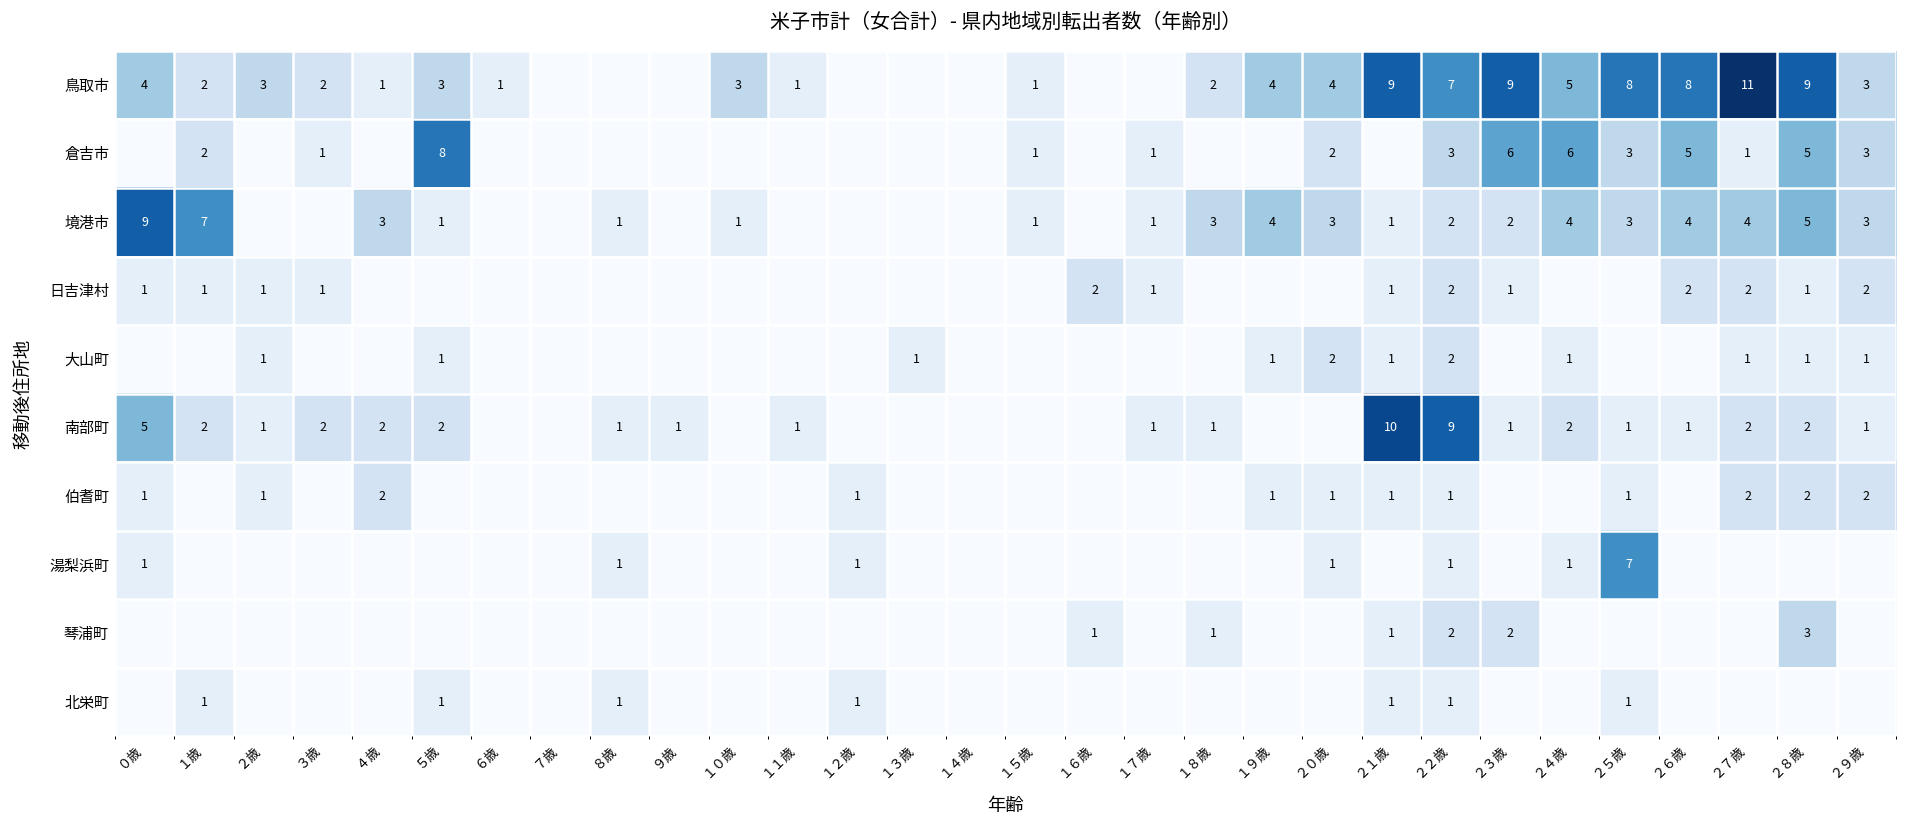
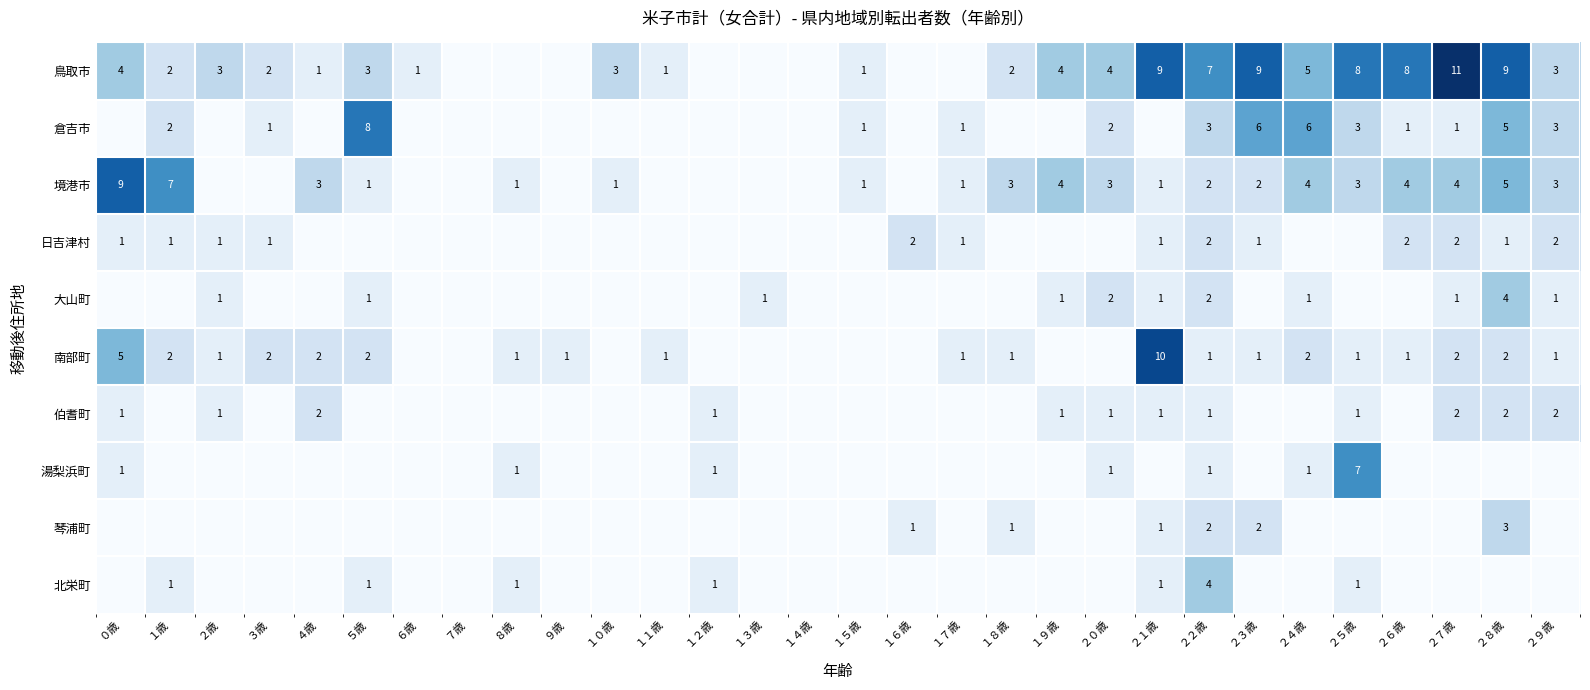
  {
    "鳥取市": {
      "０歳": 4,
      "１歳": 2,
      "２歳": 3,
      "３歳": 2,
      "４歳": 1,
      "５歳": 3,
      "６歳": 1,
      "１０歳": 3,
      "１１歳": 1,
      "１５歳": 1,
      "１８歳": 2,
      "１９歳": 4,
      "２０歳": 4,
      "２１歳": 9,
      "２２歳": 7,
      "２３歳": 9,
      "２４歳": 5,
      "２５歳": 8,
      "２６歳": 8,
      "２７歳": 11,
      "２８歳": 9,
      "２９歳": 3
    },
    "倉吉市": {
      "１歳": 2,
      "３歳": 1,
      "５歳": 8,
      "１５歳": 1,
      "１７歳": 1,
      "２０歳": 2,
      "２２歳": 3,
      "２３歳": 6,
      "２４歳": 6,
      "２５歳": 3,
-     "２６歳": 5,
+     "２６歳": 1,
      "２７歳": 1,
      "２８歳": 5,
      "２９歳": 3
    },
    "境港市": {
      "０歳": 9,
      "１歳": 7,
      "４歳": 3,
      "５歳": 1,
      "８歳": 1,
      "１０歳": 1,
      "１５歳": 1,
      "１７歳": 1,
      "１８歳": 3,
      "１９歳": 4,
      "２０歳": 3,
      "２１歳": 1,
      "２２歳": 2,
      "２３歳": 2,
      "２４歳": 4,
      "２５歳": 3,
      "２６歳": 4,
      "２７歳": 4,
      "２８歳": 5,
      "２９歳": 3
    },
    "日吉津村": {
      "０歳": 1,
      "１歳": 1,
      "２歳": 1,
      "３歳": 1,
      "１６歳": 2,
      "１７歳": 1,
      "２１歳": 1,
      "２２歳": 2,
      "２３歳": 1,
      "２６歳": 2,
      "２７歳": 2,
      "２８歳": 1,
      "２９歳": 2
    },
    "大山町": {
      "２歳": 1,
      "５歳": 1,
      "１３歳": 1,
      "１９歳": 1,
      "２０歳": 2,
      "２１歳": 1,
      "２２歳": 2,
      "２４歳": 1,
      "２７歳": 1,
-     "２８歳": 1,
+     "２８歳": 4,
      "２９歳": 1
    },
    "南部町": {
      "０歳": 5,
      "１歳": 2,
      "２歳": 1,
      "３歳": 2,
      "４歳": 2,
      "５歳": 2,
      "８歳": 1,
      "９歳": 1,
      "１１歳": 1,
      "１７歳": 1,
      "１８歳": 1,
      "２１歳": 10,
-     "２２歳": 9,
+     "２２歳": 1,
      "２３歳": 1,
      "２４歳": 2,
      "２５歳": 1,
      "２６歳": 1,
      "２７歳": 2,
      "２８歳": 2,
      "２９歳": 1
    },
    "伯耆町": {
      "０歳": 1,
      "２歳": 1,
      "４歳": 2,
      "１２歳": 1,
      "１９歳": 1,
      "２０歳": 1,
      "２１歳": 1,
      "２２歳": 1,
      "２５歳": 1,
      "２７歳": 2,
      "２８歳": 2,
      "２９歳": 2
    },
    "湯梨浜町": {
      "０歳": 1,
      "８歳": 1,
      "１２歳": 1,
      "２０歳": 1,
      "２２歳": 1,
      "２４歳": 1,
      "２５歳": 7
    },
    "琴浦町": {
      "１６歳": 1,
      "１８歳": 1,
      "２１歳": 1,
      "２２歳": 2,
      "２３歳": 2,
      "２８歳": 3
    },
    "北栄町": {
      "１歳": 1,
      "５歳": 1,
      "８歳": 1,
      "１２歳": 1,
      "２１歳": 1,
-     "２２歳": 1,
+     "２２歳": 4,
      "２５歳": 1
    }
  }
